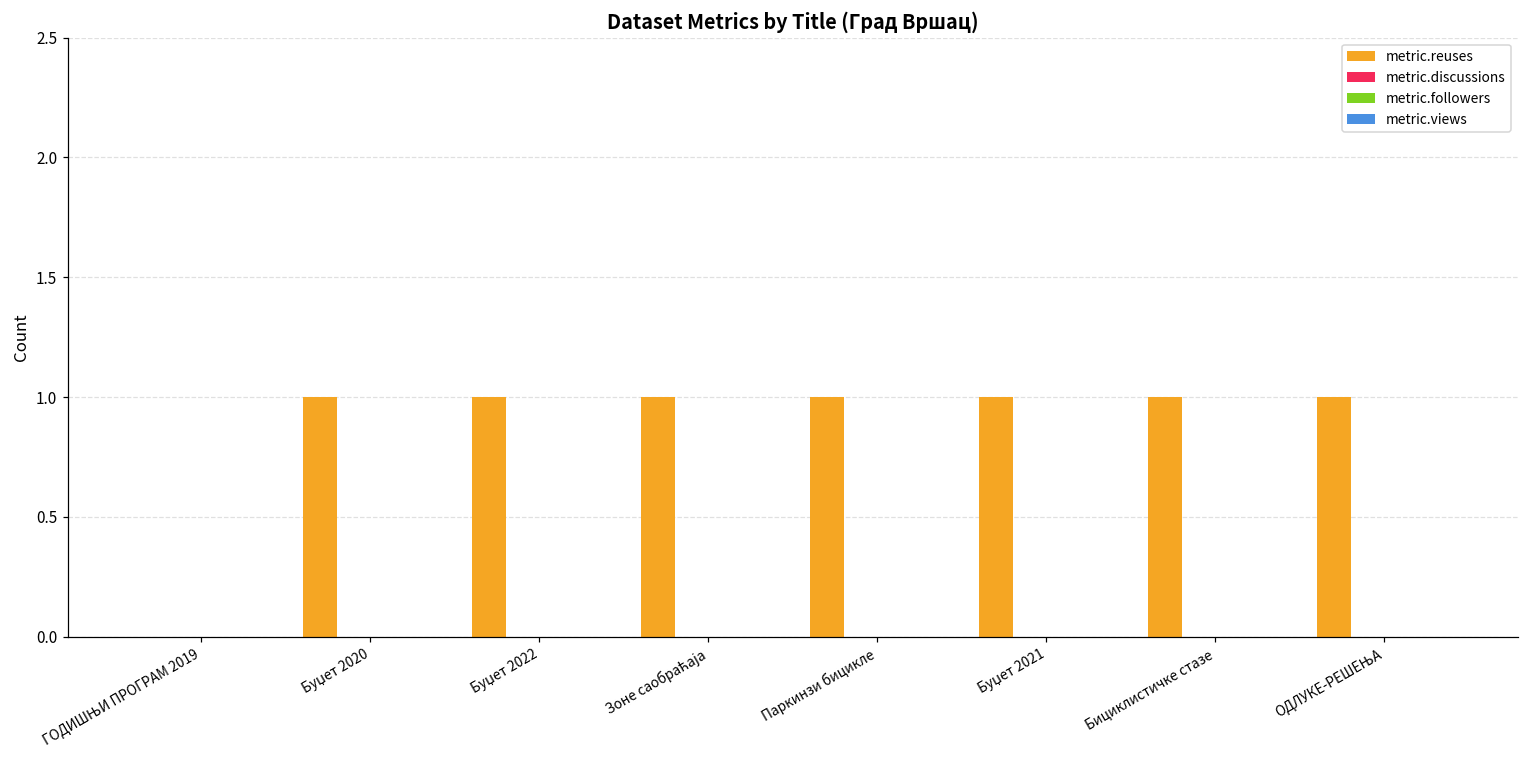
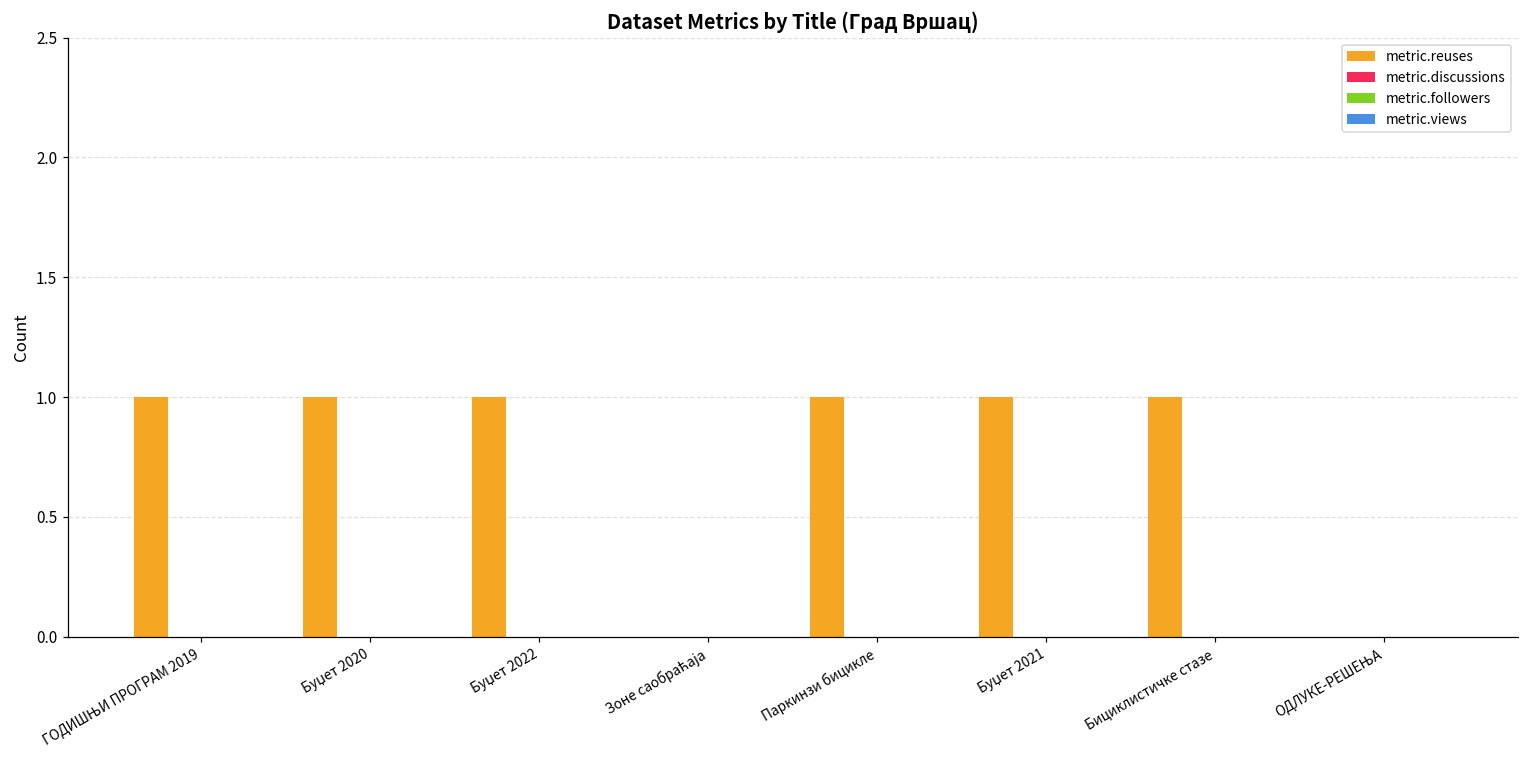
  {
    "metric.reuses": {
-     "ГОДИШЊИ ПРОГРАМ 2019": 0,
+     "ГОДИШЊИ ПРОГРАМ 2019": 1,
      "Буџет 2020": 1,
      "Буџет 2022": 1,
-     "Зоне саобраћаја": 1,
+     "Зоне саобраћаја": 0,
      "Паркинзи бицикле": 1,
      "Буџет 2021": 1,
      "Бициклистичке стазе": 1,
-     "ОДЛУКЕ-РЕШЕЊА": 1
+     "ОДЛУКЕ-РЕШЕЊА": 0
    },
    "metric.discussions": {
      "ГОДИШЊИ ПРОГРАМ 2019": 0,
      "Буџет 2020": 0,
      "Буџет 2022": 0,
      "Зоне саобраћаја": 0,
      "Паркинзи бицикле": 0,
      "Буџет 2021": 0,
      "Бициклистичке стазе": 0,
      "ОДЛУКЕ-РЕШЕЊА": 0
    },
    "metric.followers": {
      "ГОДИШЊИ ПРОГРАМ 2019": 0,
      "Буџет 2020": 0,
      "Буџет 2022": 0,
      "Зоне саобраћаја": 0,
      "Паркинзи бицикле": 0,
      "Буџет 2021": 0,
      "Бициклистичке стазе": 0,
      "ОДЛУКЕ-РЕШЕЊА": 0
    },
    "metric.views": {
      "ГОДИШЊИ ПРОГРАМ 2019": 0,
      "Буџет 2020": 0,
      "Буџет 2022": 0,
      "Зоне саобраћаја": 0,
      "Паркинзи бицикле": 0,
      "Буџет 2021": 0,
      "Бициклистичке стазе": 0,
      "ОДЛУКЕ-РЕШЕЊА": 0
    }
  }
